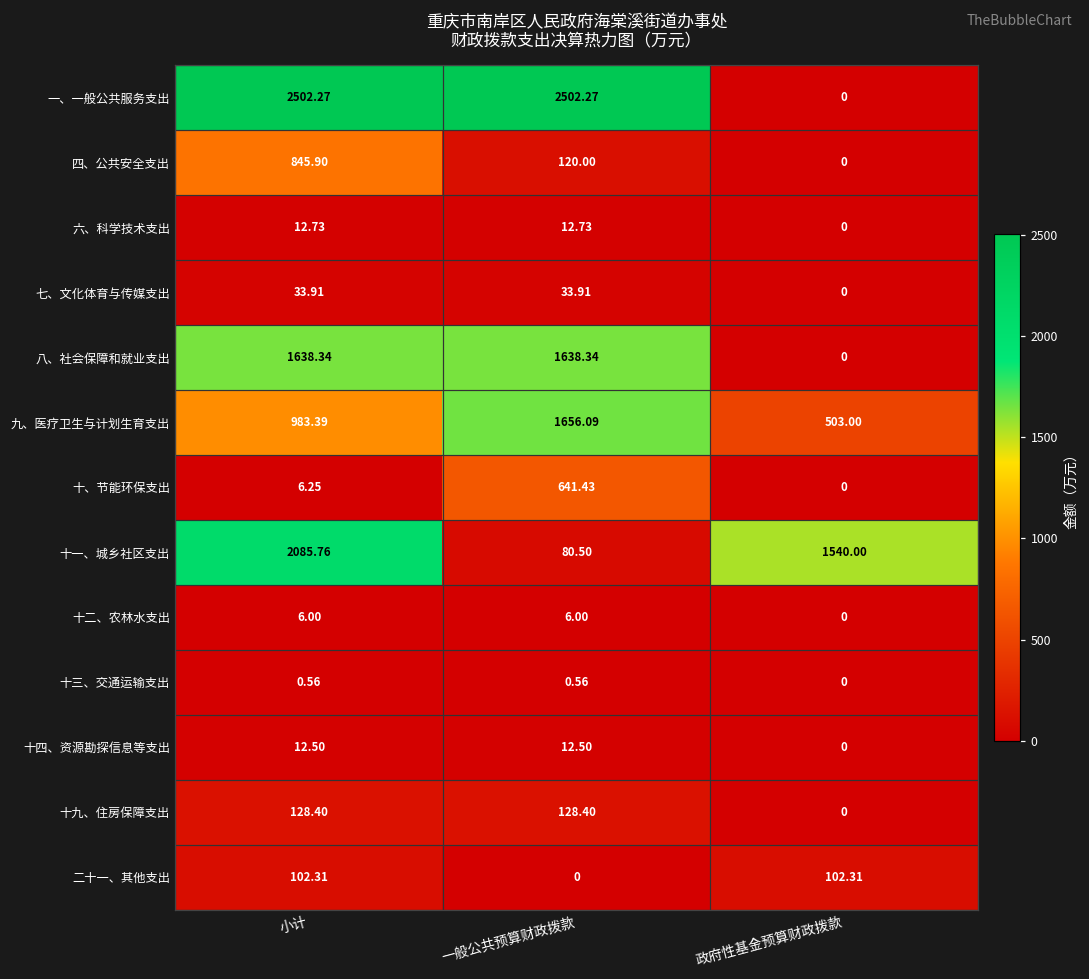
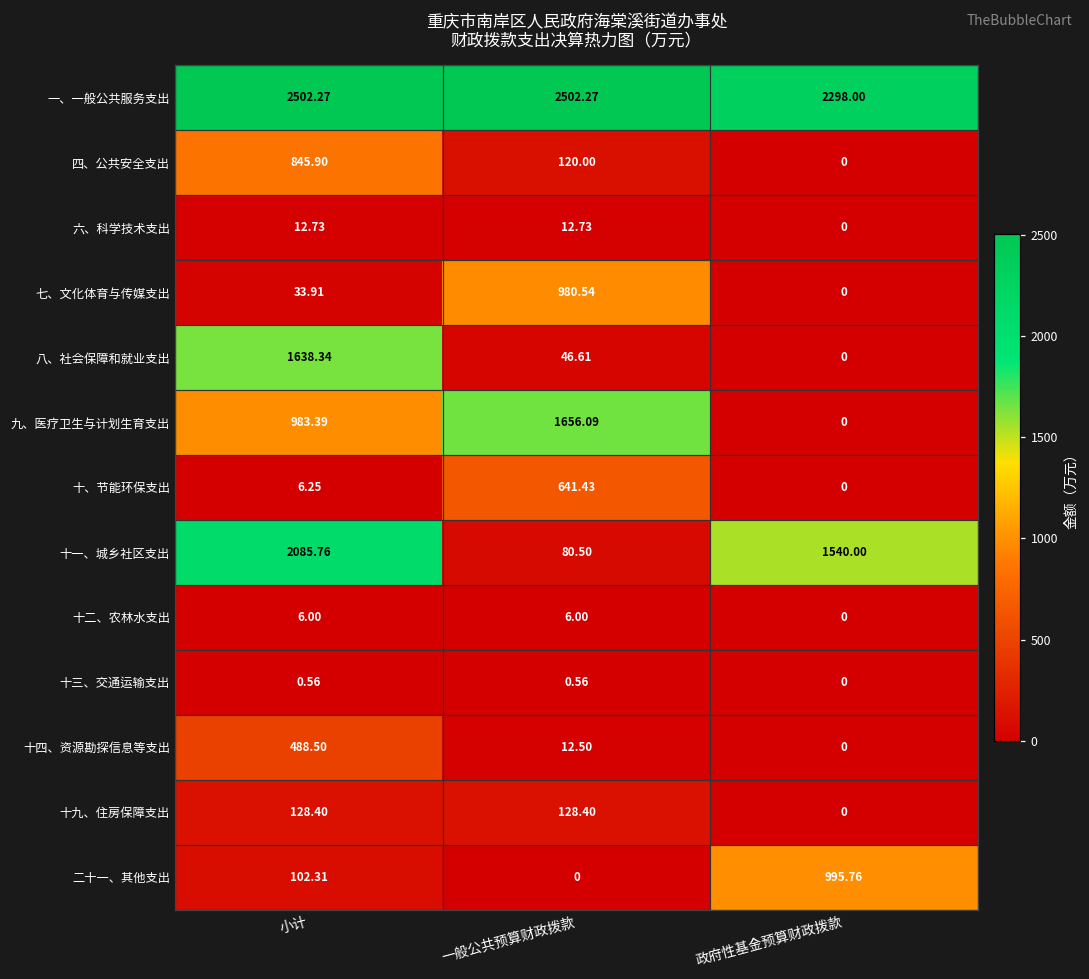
  {
    "一、一般公共服务支出": {
      "小计": 2502.27,
      "一般公共预算财政拨款": 2502.27,
-     "政府性基金预算财政拨款": 0
+     "政府性基金预算财政拨款": 2298.00
    },
    "四、公共安全支出": {
      "小计": 845.90,
      "一般公共预算财政拨款": 120.00,
      "政府性基金预算财政拨款": 0
    },
    "六、科学技术支出": {
      "小计": 12.73,
      "一般公共预算财政拨款": 12.73,
      "政府性基金预算财政拨款": 0
    },
    "七、文化体育与传媒支出": {
      "小计": 33.91,
-     "一般公共预算财政拨款": 33.91,
+     "一般公共预算财政拨款": 980.54,
      "政府性基金预算财政拨款": 0
    },
    "八、社会保障和就业支出": {
      "小计": 1638.34,
-     "一般公共预算财政拨款": 1638.34,
+     "一般公共预算财政拨款": 46.61,
      "政府性基金预算财政拨款": 0
    },
    "九、医疗卫生与计划生育支出": {
      "小计": 983.39,
      "一般公共预算财政拨款": 1656.09,
-     "政府性基金预算财政拨款": 503.00
+     "政府性基金预算财政拨款": 0
    },
    "十、节能环保支出": {
      "小计": 6.25,
      "一般公共预算财政拨款": 641.43,
      "政府性基金预算财政拨款": 0
    },
    "十一、城乡社区支出": {
      "小计": 2085.76,
      "一般公共预算财政拨款": 80.50,
      "政府性基金预算财政拨款": 1540.00
    },
    "十二、农林水支出": {
      "小计": 6.00,
      "一般公共预算财政拨款": 6.00,
      "政府性基金预算财政拨款": 0
    },
    "十三、交通运输支出": {
      "小计": 0.56,
      "一般公共预算财政拨款": 0.56,
      "政府性基金预算财政拨款": 0
    },
    "十四、资源勘探信息等支出": {
-     "小计": 12.50,
+     "小计": 488.50,
      "一般公共预算财政拨款": 12.50,
      "政府性基金预算财政拨款": 0
    },
    "十九、住房保障支出": {
      "小计": 128.40,
      "一般公共预算财政拨款": 128.40,
      "政府性基金预算财政拨款": 0
    },
    "二十一、其他支出": {
      "小计": 102.31,
      "一般公共预算财政拨款": 0,
-     "政府性基金预算财政拨款": 102.31
+     "政府性基金预算财政拨款": 995.76
    }
  }
